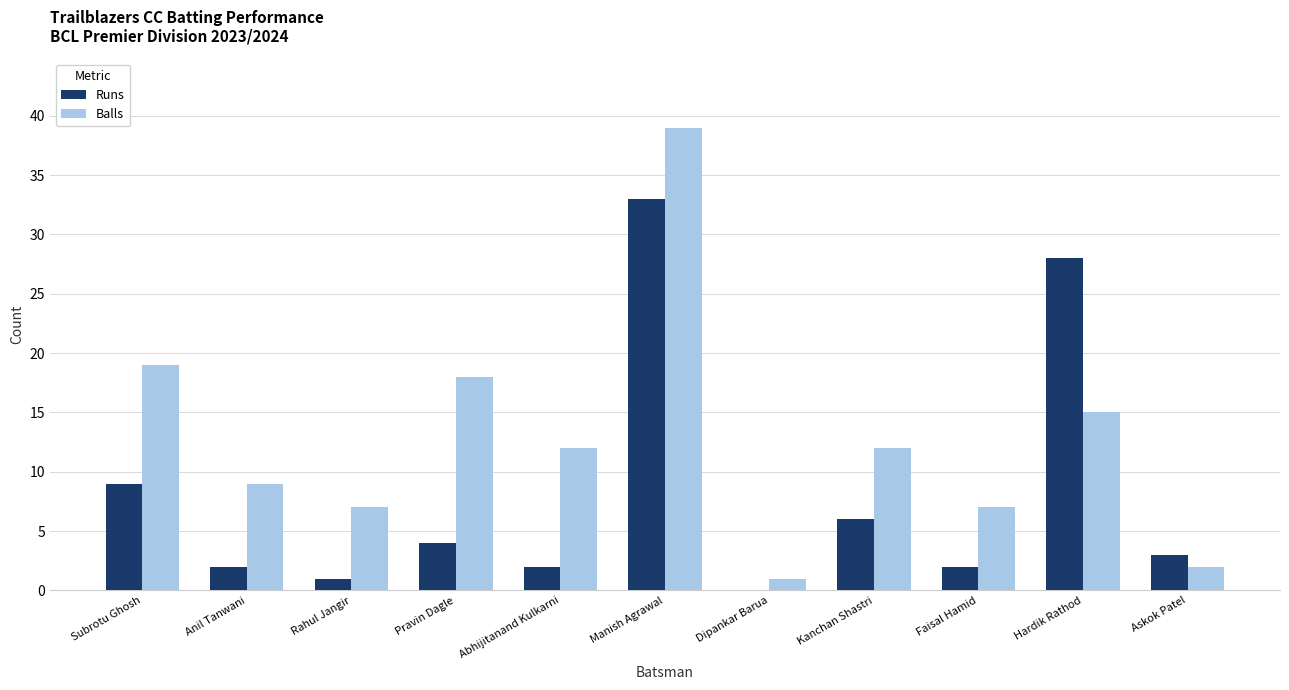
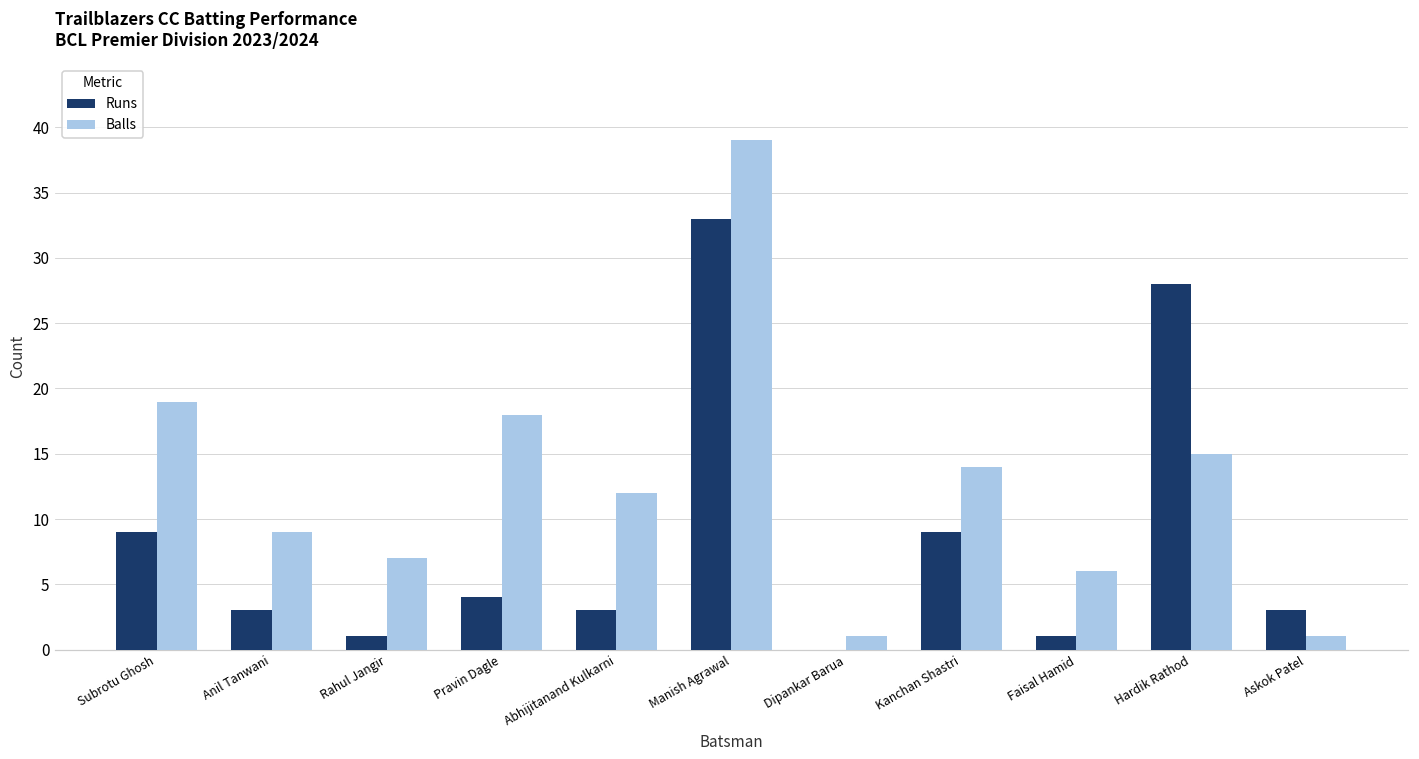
  {
    "Runs": {
      "Subrotu Ghosh": 9,
-     "Anil Tanwani": 2,
+     "Anil Tanwani": 3,
      "Rahul Jangir": 1,
      "Pravin Dagle": 4,
-     "Abhijitanand Kulkarni": 2,
+     "Abhijitanand Kulkarni": 3,
      "Manish Agrawal": 33,
      "Dipankar Barua": 0,
-     "Kanchan Shastri": 6,
-     "Faisal Hamid": 2,
+     "Kanchan Shastri": 9,
+     "Faisal Hamid": 1,
      "Hardik Rathod": 28,
      "Askok Patel": 3
    },
    "Balls": {
      "Subrotu Ghosh": 19,
      "Anil Tanwani": 9,
      "Rahul Jangir": 7,
      "Pravin Dagle": 18,
      "Abhijitanand Kulkarni": 12,
      "Manish Agrawal": 39,
      "Dipankar Barua": 1,
-     "Kanchan Shastri": 12,
-     "Faisal Hamid": 7,
+     "Kanchan Shastri": 14,
+     "Faisal Hamid": 6,
      "Hardik Rathod": 15,
-     "Askok Patel": 2
+     "Askok Patel": 1
    }
  }
